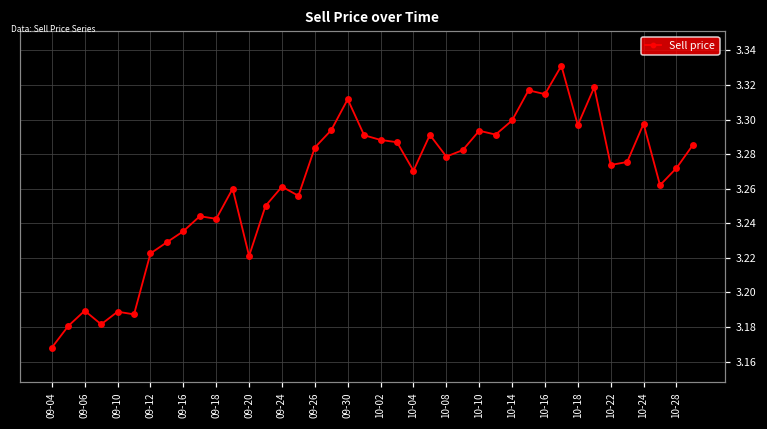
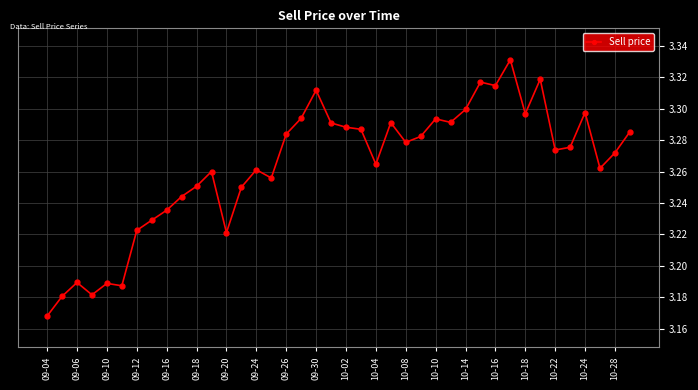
  {
    "09-04": 3.168,
    "09-06": 3.189,
    "09-10": 3.189,
    "09-12": 3.223,
    "09-16": 3.235,
-   "09-18": 3.243,
+   "09-18": 3.251,
    "09-20": 3.221,
    "09-24": 3.261,
    "09-26": 3.284,
    "09-30": 3.312,
    "10-02": 3.288,
-   "10-04": 3.270,
+   "10-04": 3.265,
    "10-08": 3.279,
    "10-10": 3.294,
    "10-14": 3.299,
    "10-16": 3.315,
    "10-18": 3.297,
    "10-22": 3.274,
    "10-24": 3.298,
    "10-28": 3.272
  }
